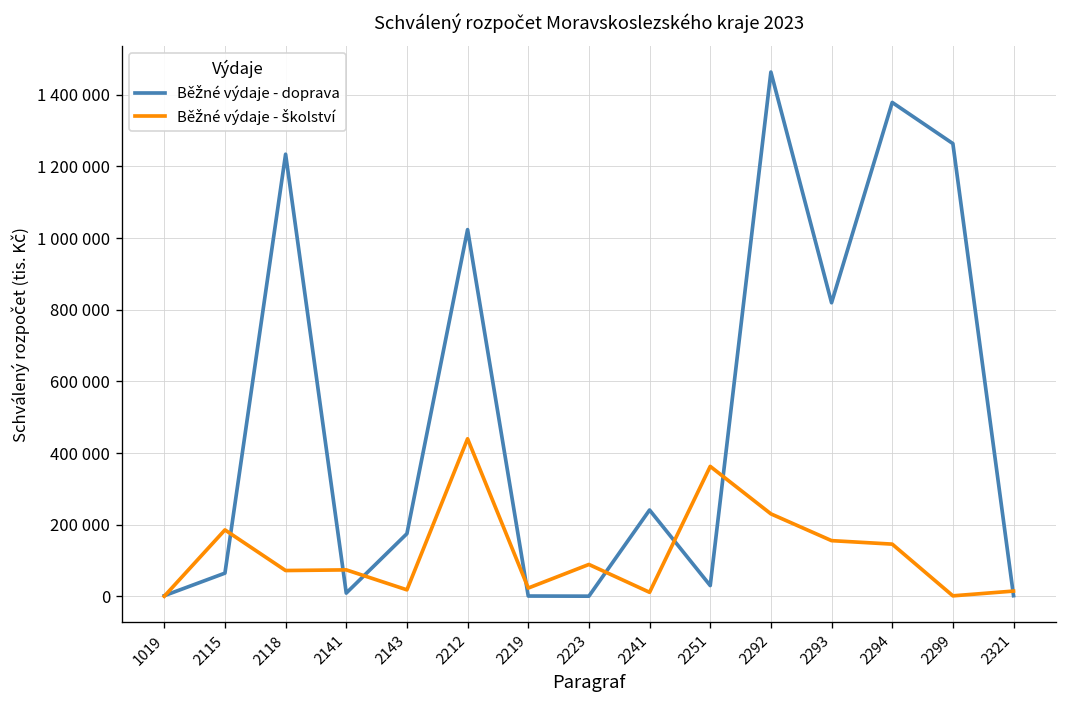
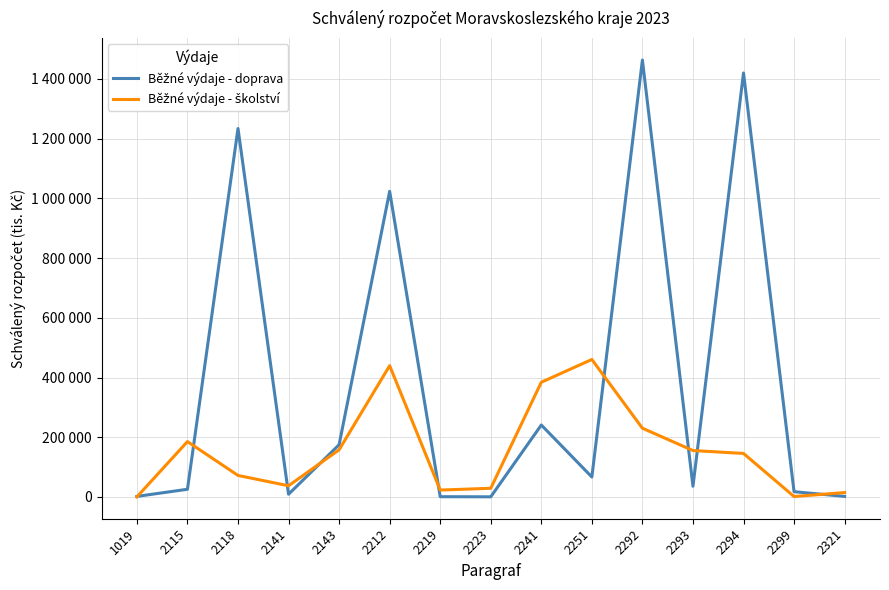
  {
    "Běžné výdaje - doprava": {
-     "2115": 60000,
+     "2115": 30000,
      "2118": 1230000,
      "2141": 10000,
      "2143": 180000,
      "2212": 1020000,
      "2219": 0,
      "2223": 0,
      "2241": 240000,
-     "2251": 30000,
+     "2251": 70000,
      "2292": 1460000,
-     "2293": 820000,
-     "2294": 1380000,
-     "2299": 1260000,
+     "2293": 40000,
+     "2294": 1420000,
+     "2299": 20000,
      "2321": 0
    },
    "Běžné výdaje - školství": {
      "2115": 190000,
      "2118": 70000,
-     "2141": 70000,
-     "2143": 20000,
+     "2141": 40000,
+     "2143": 160000,
      "2212": 440000,
      "2219": 20000,
-     "2223": 90000,
-     "2241": 10000,
-     "2251": 360000,
+     "2223": 30000,
+     "2241": 380000,
+     "2251": 460000,
      "2292": 230000,
      "2293": 160000,
      "2294": 150000,
      "2299": 0,
      "2321": 10000
    }
  }
